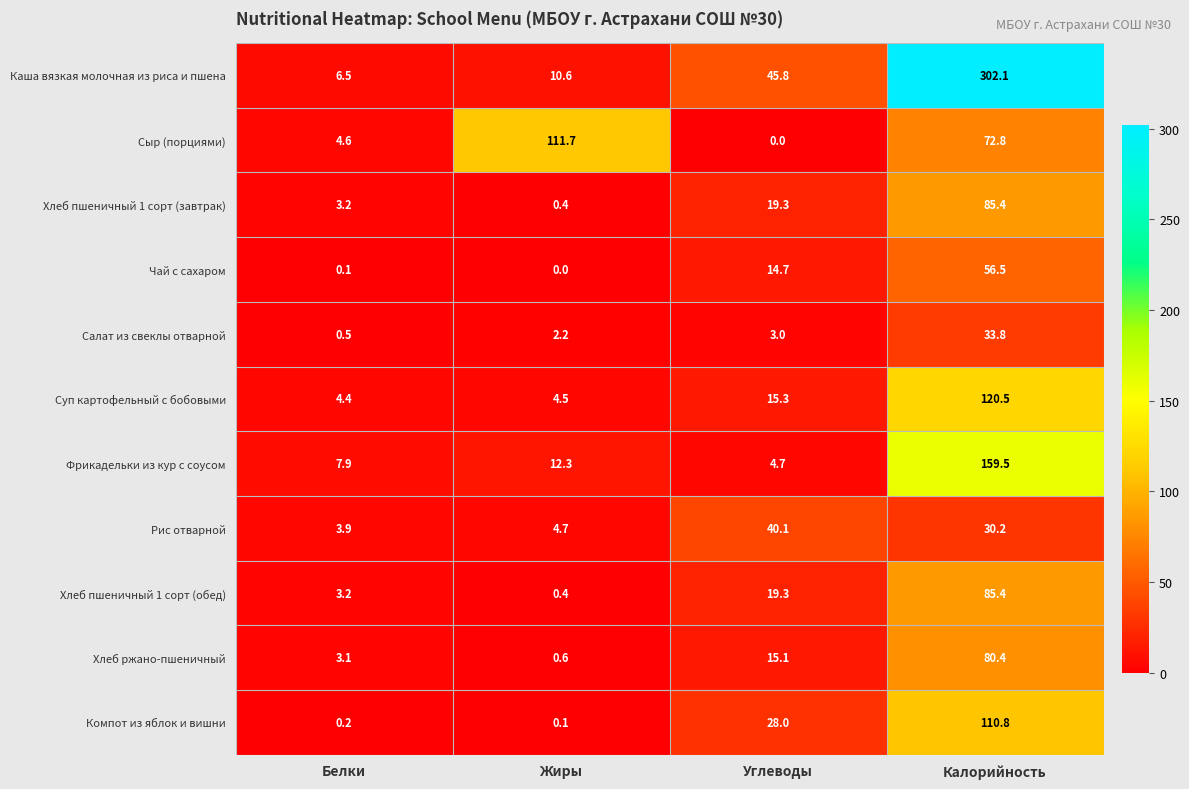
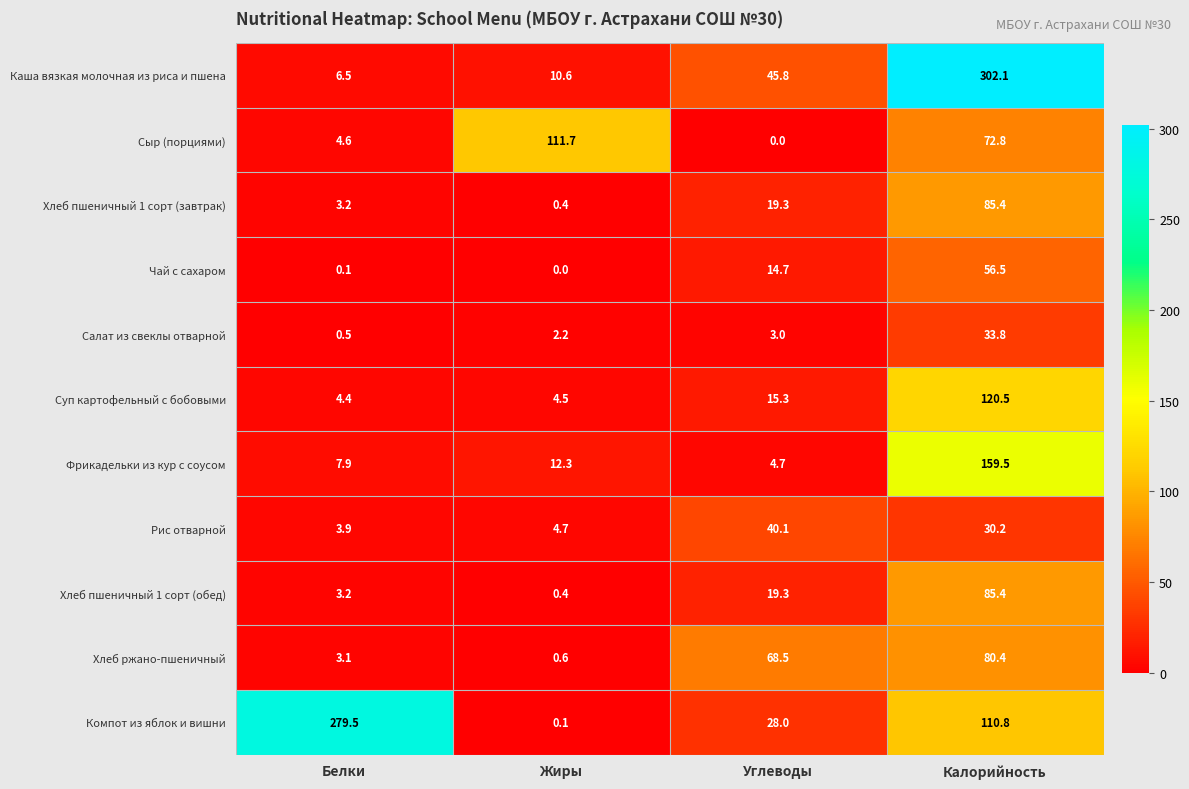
  {
    "Каша вязкая молочная из риса и пшена": {
      "Белки": 6.5,
      "Жиры": 10.6,
      "Углеводы": 45.8,
      "Калорийность": 302.1
    },
    "Сыр (порциями)": {
      "Белки": 4.6,
      "Жиры": 111.7,
      "Углеводы": 0.0,
      "Калорийность": 72.8
    },
    "Хлеб пшеничный 1 сорт (завтрак)": {
      "Белки": 3.2,
      "Жиры": 0.4,
      "Углеводы": 19.3,
      "Калорийность": 85.4
    },
    "Чай с сахаром": {
      "Белки": 0.1,
      "Жиры": 0.0,
      "Углеводы": 14.7,
      "Калорийность": 56.5
    },
    "Салат из свеклы отварной": {
      "Белки": 0.5,
      "Жиры": 2.2,
      "Углеводы": 3.0,
      "Калорийность": 33.8
    },
    "Суп картофельный с бобовыми": {
      "Белки": 4.4,
      "Жиры": 4.5,
      "Углеводы": 15.3,
      "Калорийность": 120.5
    },
    "Фрикадельки из кур с соусом": {
      "Белки": 7.9,
      "Жиры": 12.3,
      "Углеводы": 4.7,
      "Калорийность": 159.5
    },
    "Рис отварной": {
      "Белки": 3.9,
      "Жиры": 4.7,
      "Углеводы": 40.1,
      "Калорийность": 30.2
    },
    "Хлеб пшеничный 1 сорт (обед)": {
      "Белки": 3.2,
      "Жиры": 0.4,
      "Углеводы": 19.3,
      "Калорийность": 85.4
    },
    "Хлеб ржано-пшеничный": {
      "Белки": 3.1,
      "Жиры": 0.6,
-     "Углеводы": 15.1,
+     "Углеводы": 68.5,
      "Калорийность": 80.4
    },
    "Компот из яблок и вишни": {
-     "Белки": 0.2,
+     "Белки": 279.5,
      "Жиры": 0.1,
      "Углеводы": 28.0,
      "Калорийность": 110.8
    }
  }
